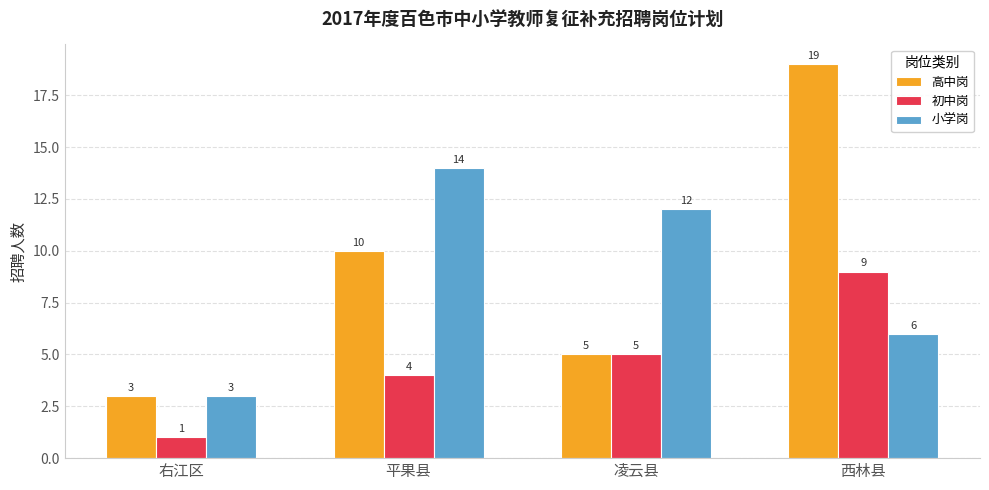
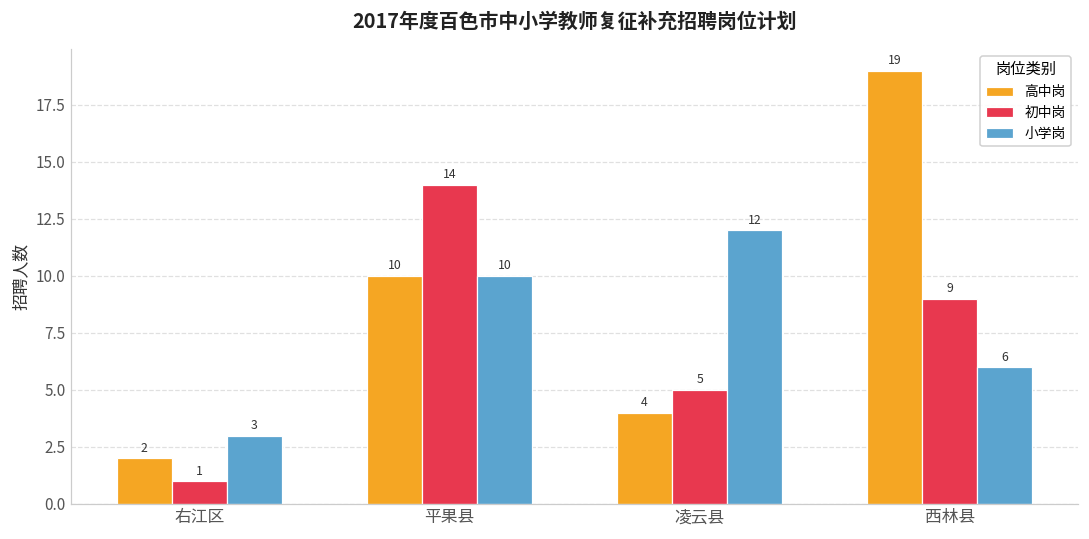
  {
    "高中岗": {
-     "右江区": 3,
+     "右江区": 2,
      "平果县": 10,
-     "凌云县": 5,
+     "凌云县": 4,
      "西林县": 19
    },
    "初中岗": {
      "右江区": 1,
-     "平果县": 4,
+     "平果县": 14,
      "凌云县": 5,
      "西林县": 9
    },
    "小学岗": {
      "右江区": 3,
-     "平果县": 14,
+     "平果县": 10,
      "凌云县": 12,
      "西林县": 6
    }
  }
